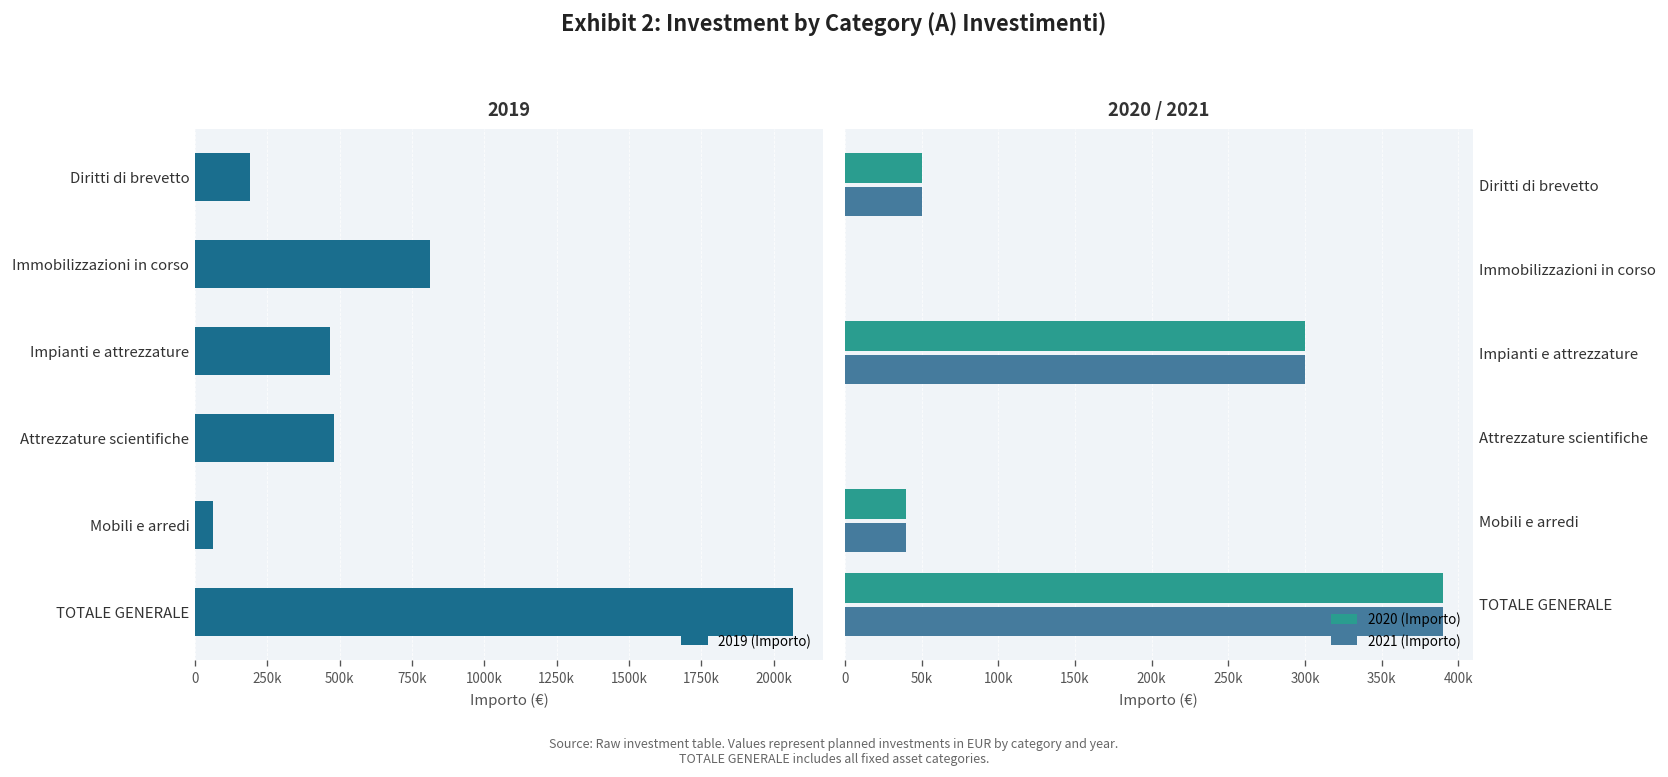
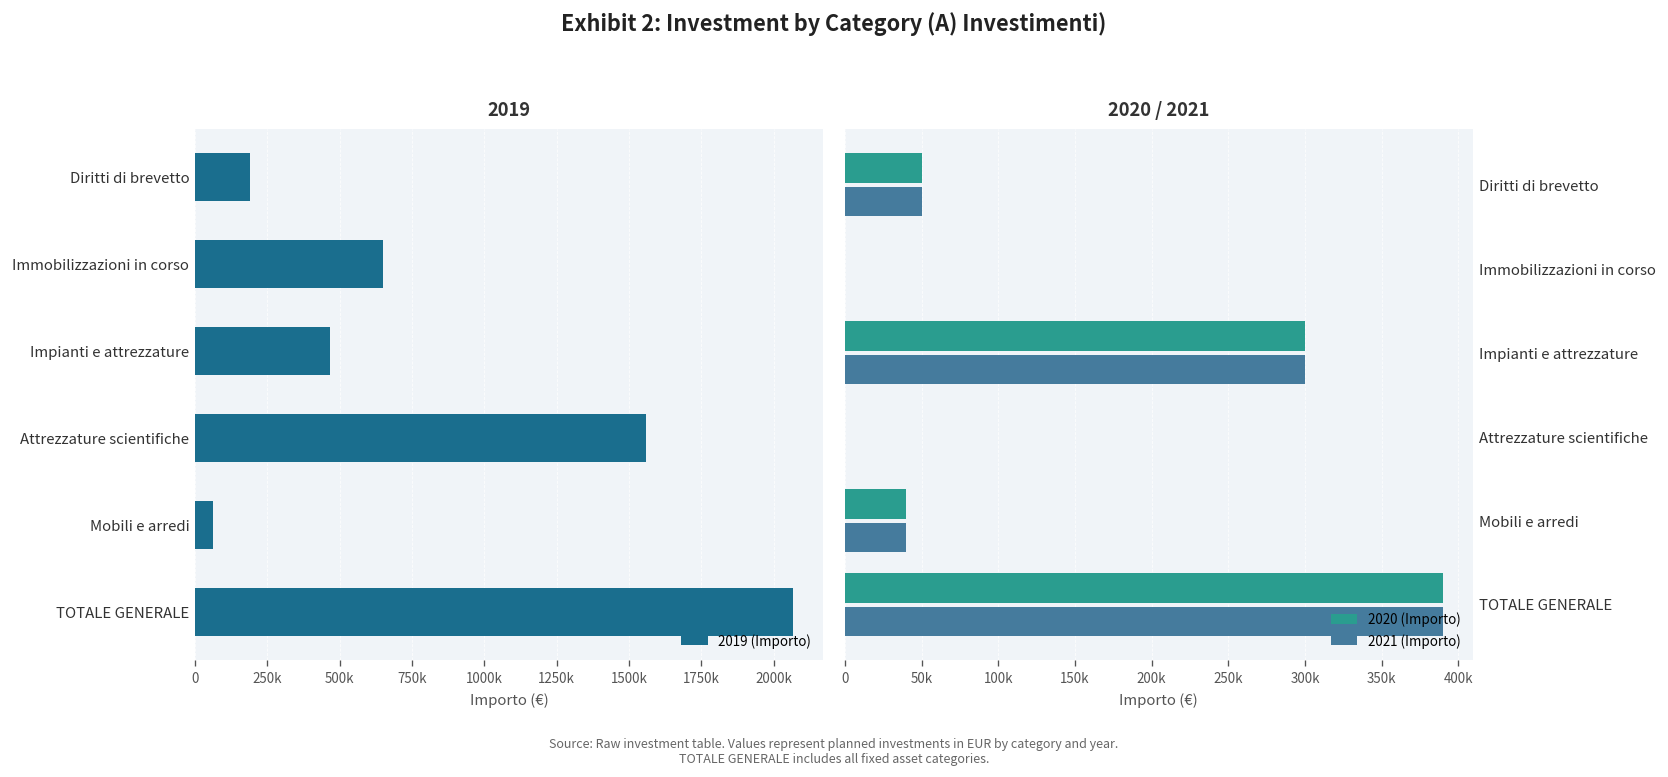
  {
    "2019": {
      "Diritti di brevetto": 190000,
-     "Immobilizzazioni in corso": 810000,
+     "Immobilizzazioni in corso": 650000,
      "Impianti e attrezzature": 470000,
-     "Attrezzature scientifiche": 480000,
+     "Attrezzature scientifiche": 1560000,
      "Mobili e arredi": 60000,
      "TOTALE GENERALE": 2070000
    }
  }
